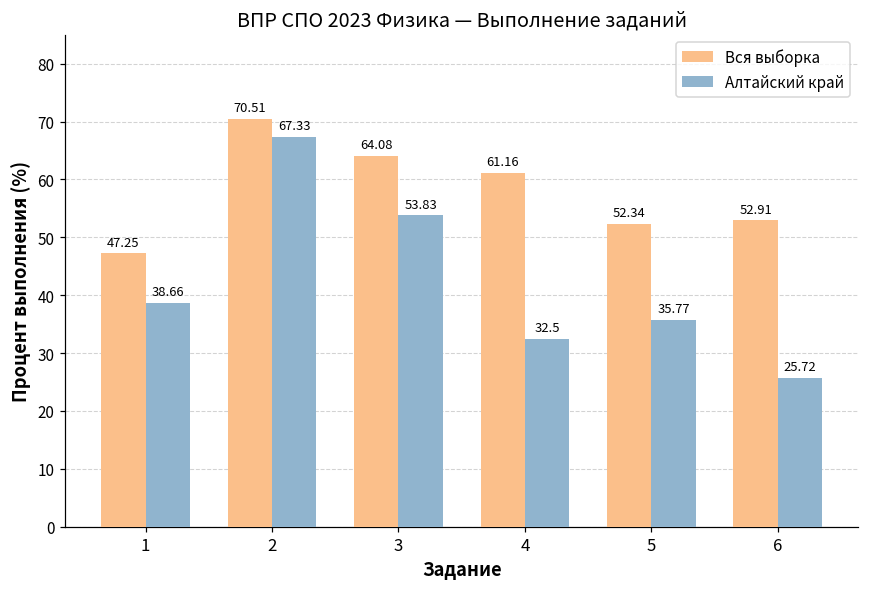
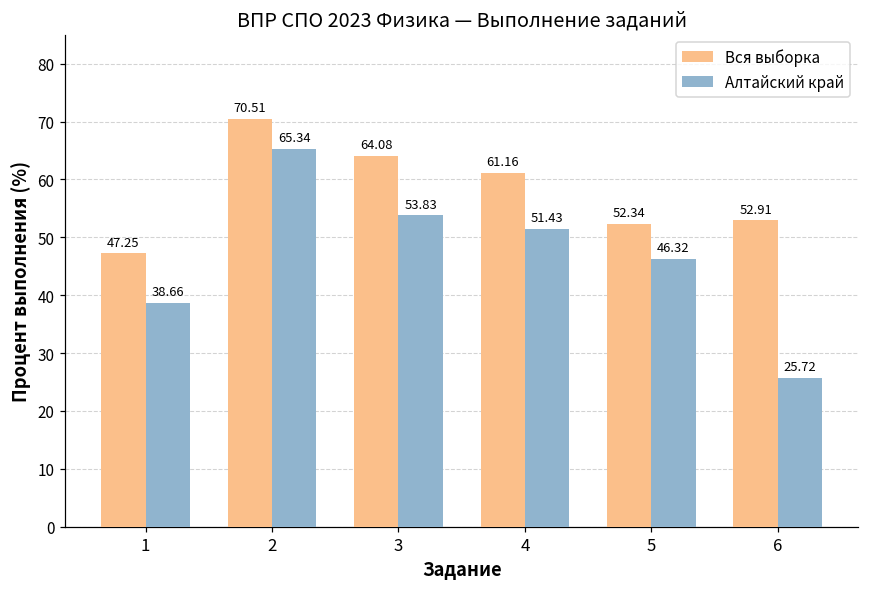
  {
    "Вся выборка": {
      "1": 47.25,
      "2": 70.51,
      "3": 64.08,
      "4": 61.16,
      "5": 52.34,
      "6": 52.91
    },
    "Алтайский край": {
      "1": 38.66,
-     "2": 67.33,
+     "2": 65.34,
      "3": 53.83,
-     "4": 32.5,
-     "5": 35.77,
+     "4": 51.43,
+     "5": 46.32,
      "6": 25.72
    }
  }
